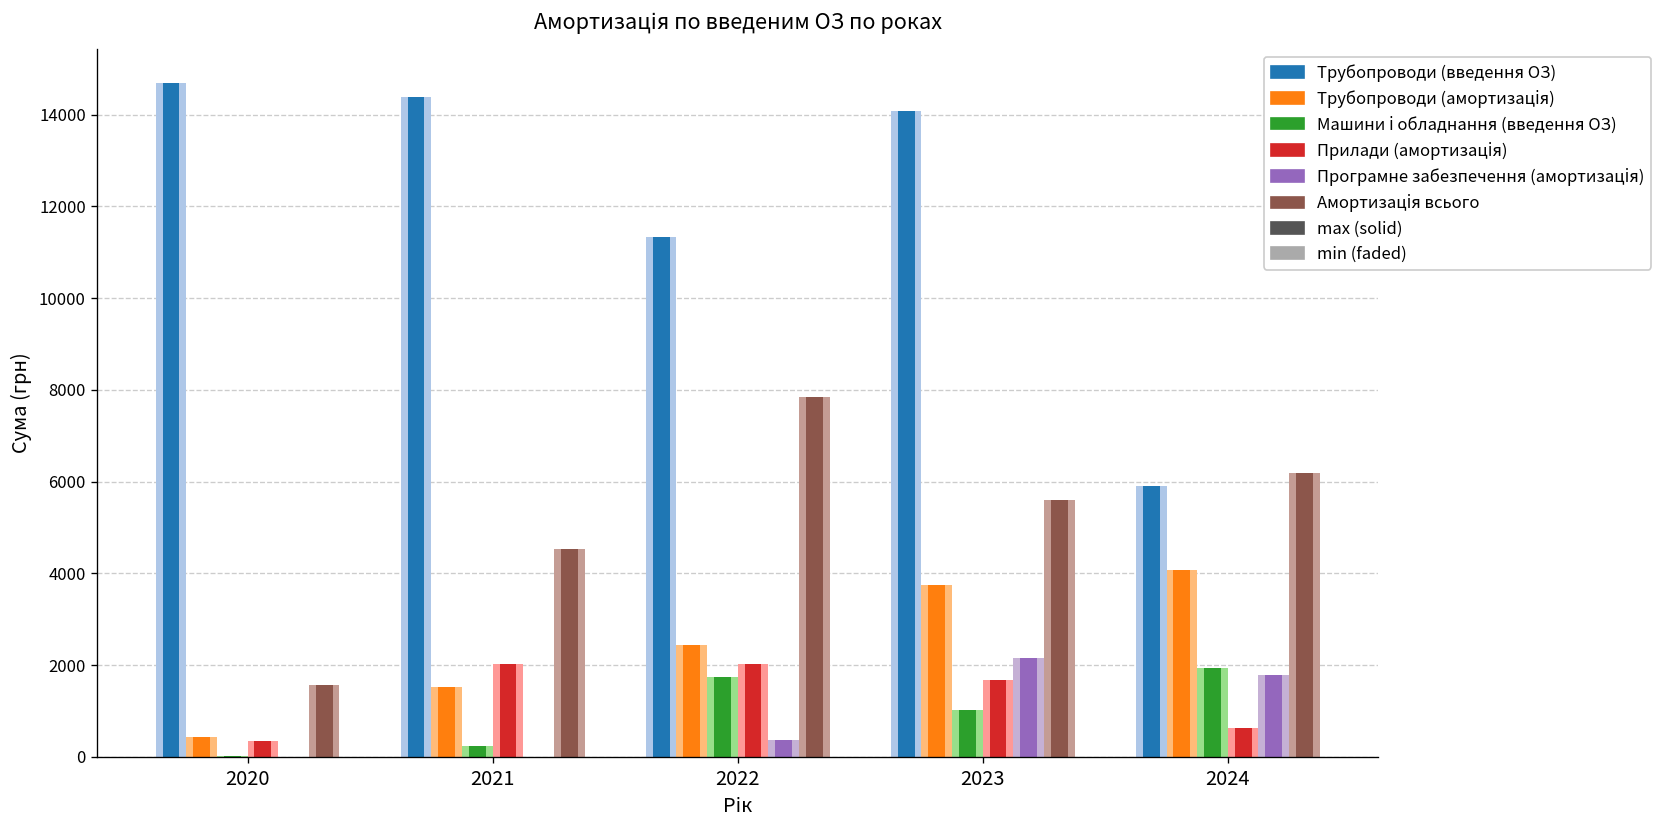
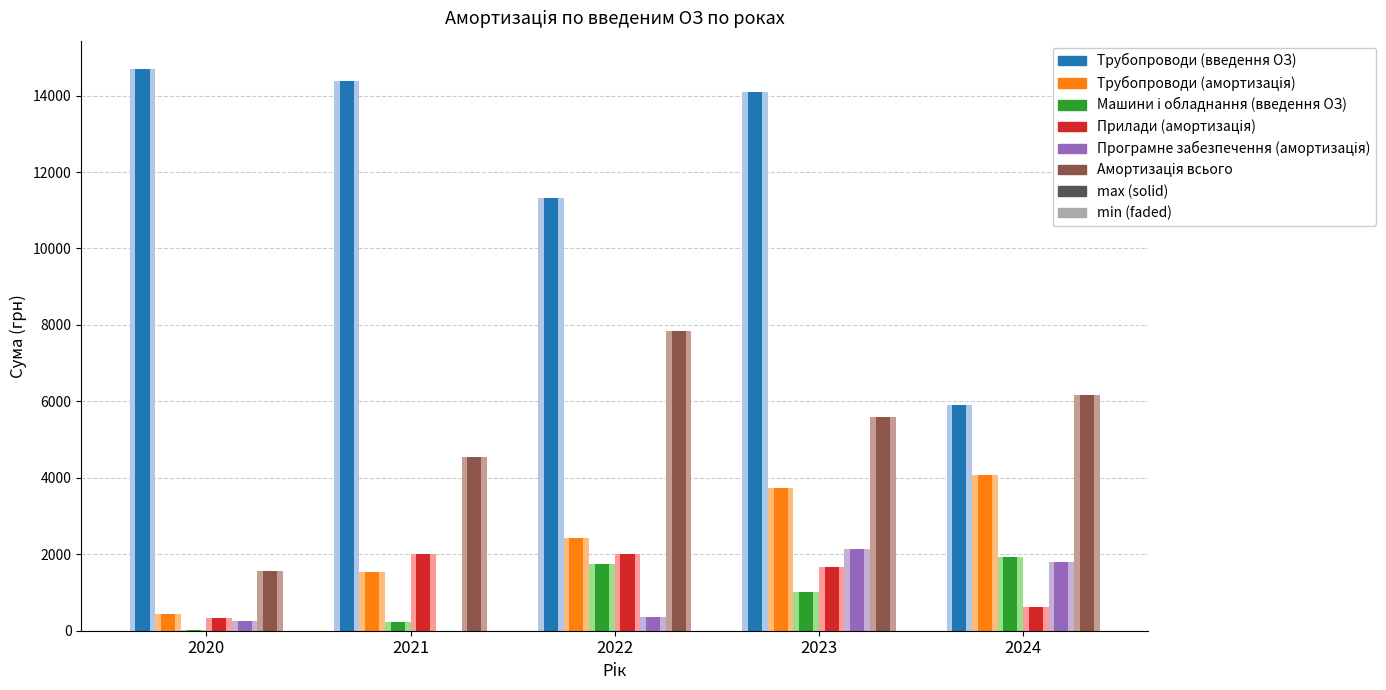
  {
    "Трубопроводи (введення ОЗ)": {
      "2020": 14700,
      "2021": 14400,
      "2022": 11300,
      "2023": 14100,
      "2024": 5900
    },
    "Трубопроводи (амортизація)": {
      "2020": 400,
      "2021": 1500,
      "2022": 2400,
      "2023": 3700,
      "2024": 4100
    },
    "Машини і обладнання (введення ОЗ)": {
      "2021": 200,
      "2022": 1700,
      "2023": 1000,
      "2024": 1900
    },
    "Прилади (амортизація)": {
      "2020": 300,
      "2021": 2000,
      "2022": 2000,
      "2023": 1700,
      "2024": 600
    },
    "Програмне забезпечення (амортизація)": {
-     "2020": 0,
+     "2020": 300,
      "2021": 0,
      "2022": 400,
      "2023": 2100,
      "2024": 1800
    },
    "Амортизація всього": {
      "2020": 1600,
      "2021": 4500,
      "2022": 7800,
      "2023": 5600,
      "2024": 6200
    }
  }
